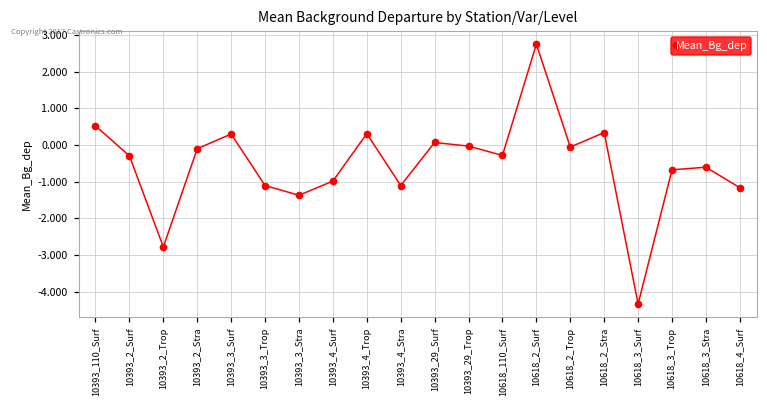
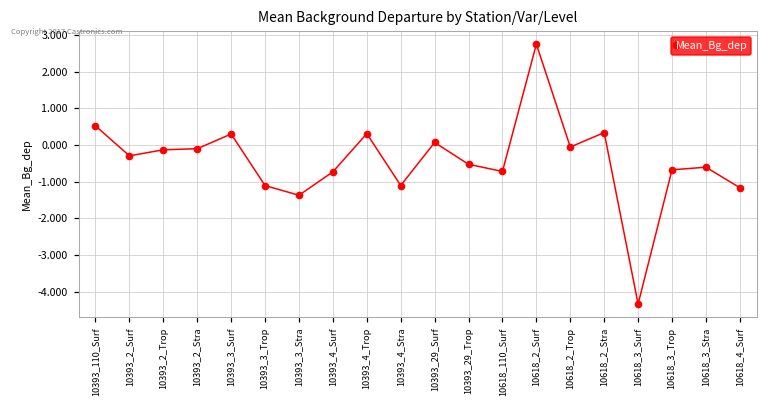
  {
    "10393_110_Surf": 0.5,
    "10393_2_Surf": -0.3,
-   "10393_2_Trop": -2.8,
+   "10393_2_Trop": -0.1,
    "10393_2_Stra": -0.1,
    "10393_3_Surf": 0.3,
    "10393_3_Trop": -1.1,
    "10393_3_Stra": -1.4,
-   "10393_4_Surf": -1.0,
+   "10393_4_Surf": -0.7,
    "10393_4_Trop": 0.3,
    "10393_4_Stra": -1.1,
    "10393_29_Surf": 0.1,
-   "10393_29_Trop": 0.0,
-   "10618_110_Surf": -0.3,
+   "10393_29_Trop": -0.5,
+   "10618_110_Surf": -0.7,
    "10618_2_Surf": 2.8,
    "10618_2_Trop": -0.1,
    "10618_2_Stra": 0.3,
    "10618_3_Surf": -4.3,
    "10618_3_Trop": -0.7,
    "10618_3_Stra": -0.6,
    "10618_4_Surf": -1.2
  }
